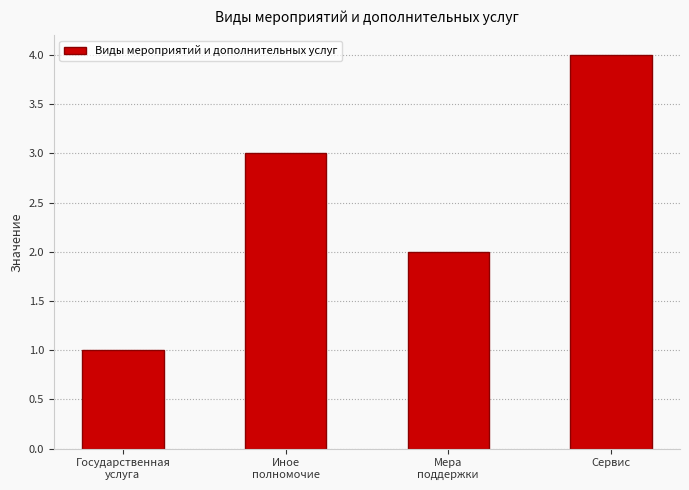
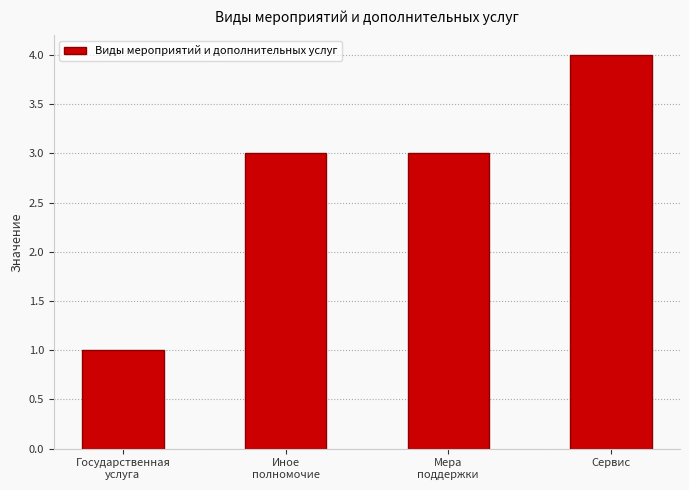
  {
    "Государственная услуга": 1,
    "Иное полномочие": 3,
-   "Мера поддержки": 2,
+   "Мера поддержки": 3,
    "Сервис": 4
  }
